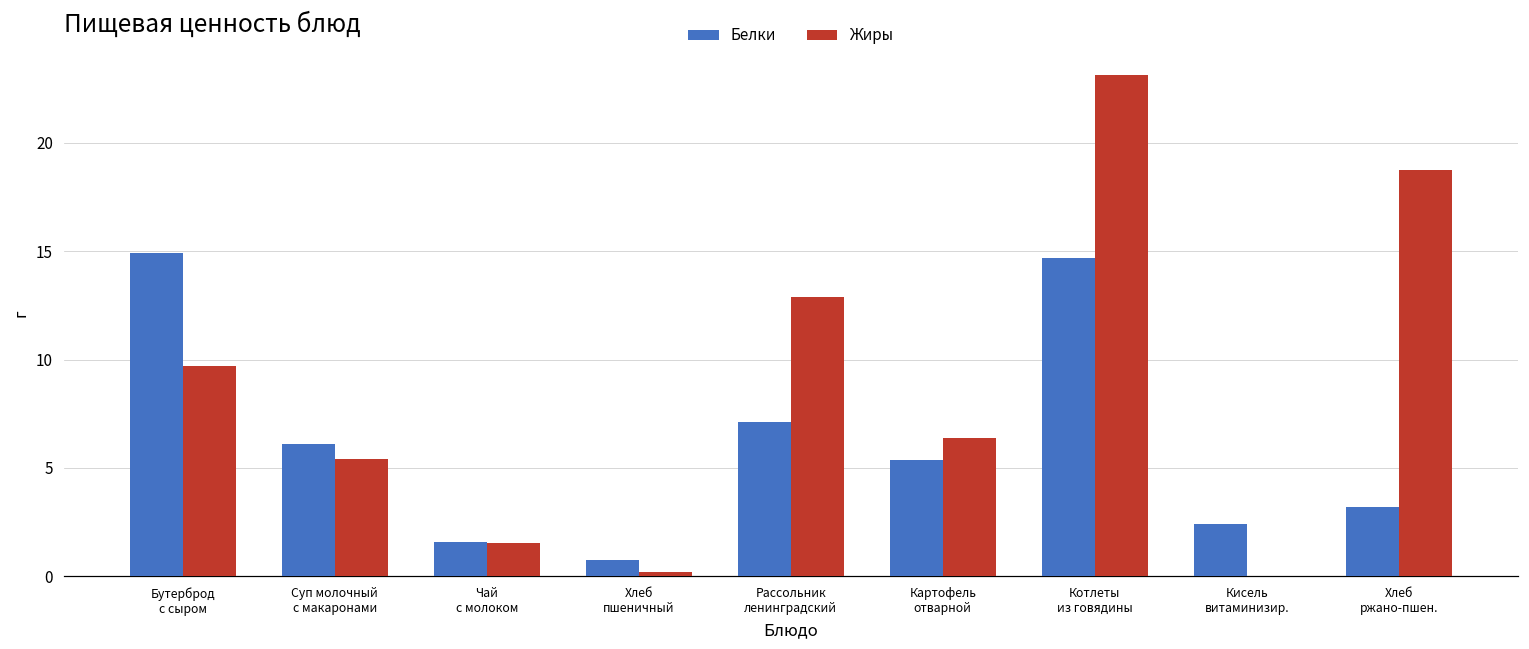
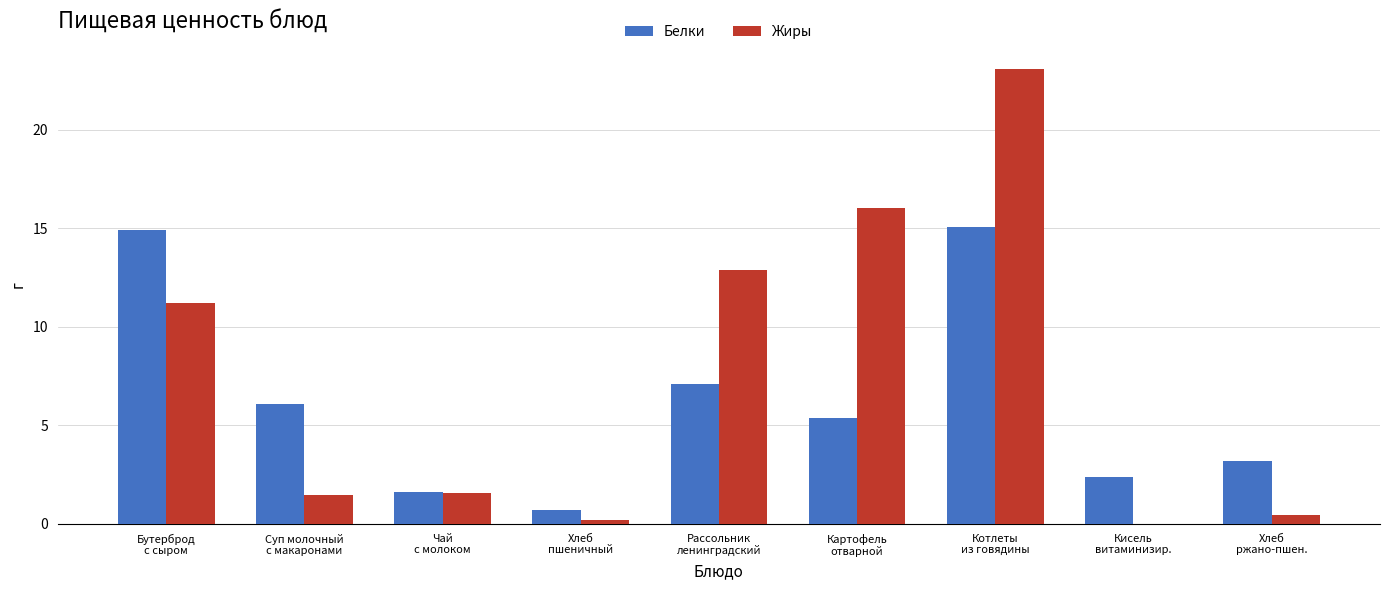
  {
    "Белки": {
      "Бутерброд с сыром": 14.9,
      "Суп молочный с макаронами": 6.1,
      "Чай с молоком": 1.6,
      "Хлеб пшеничный": 0.7,
      "Рассольник ленинградский": 7.1,
      "Картофель отварной": 5.4,
-     "Котлеты из говядины": 14.7,
+     "Котлеты из говядины": 15.1,
      "Кисель витаминизир.": 2.4,
      "Хлеб ржано-пшен.": 3.2
    },
    "Жиры": {
-     "Бутерброд с сыром": 9.7,
-     "Суп молочный с макаронами": 5.4,
+     "Бутерброд с сыром": 11.2,
+     "Суп молочный с макаронами": 1.5,
      "Чай с молоком": 1.6,
      "Хлеб пшеничный": 0.2,
      "Рассольник ленинградский": 12.9,
-     "Картофель отварной": 6.4,
+     "Картофель отварной": 16.1,
      "Котлеты из говядины": 23.1,
      "Кисель витаминизир.": 0.0,
-     "Хлеб ржано-пшен.": 18.7
+     "Хлеб ржано-пшен.": 0.4
    }
  }
